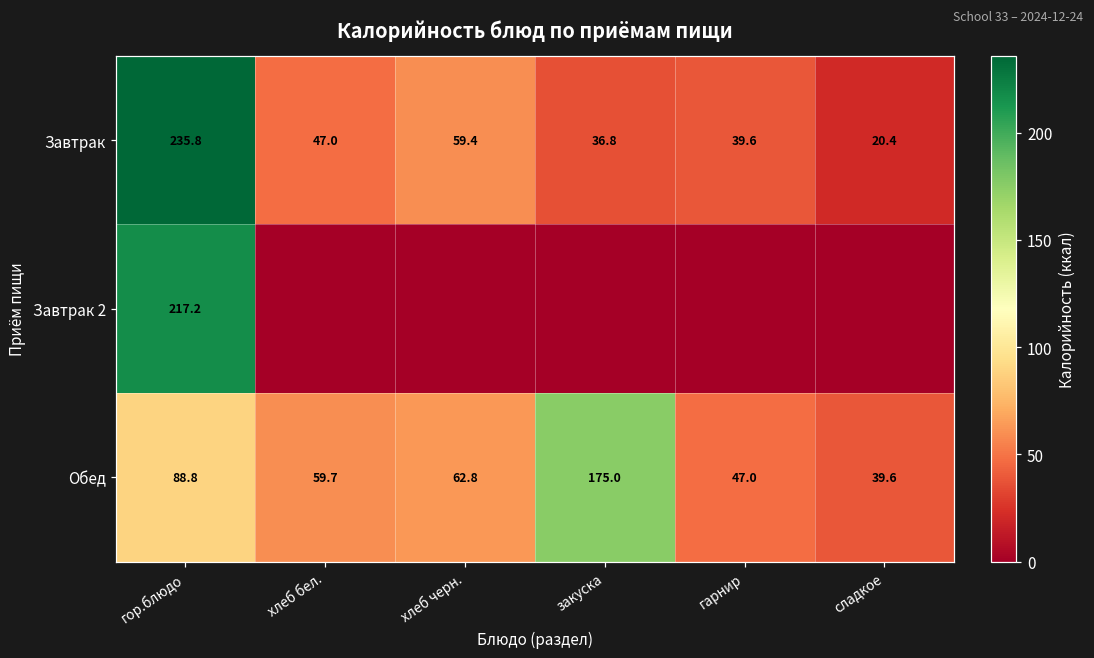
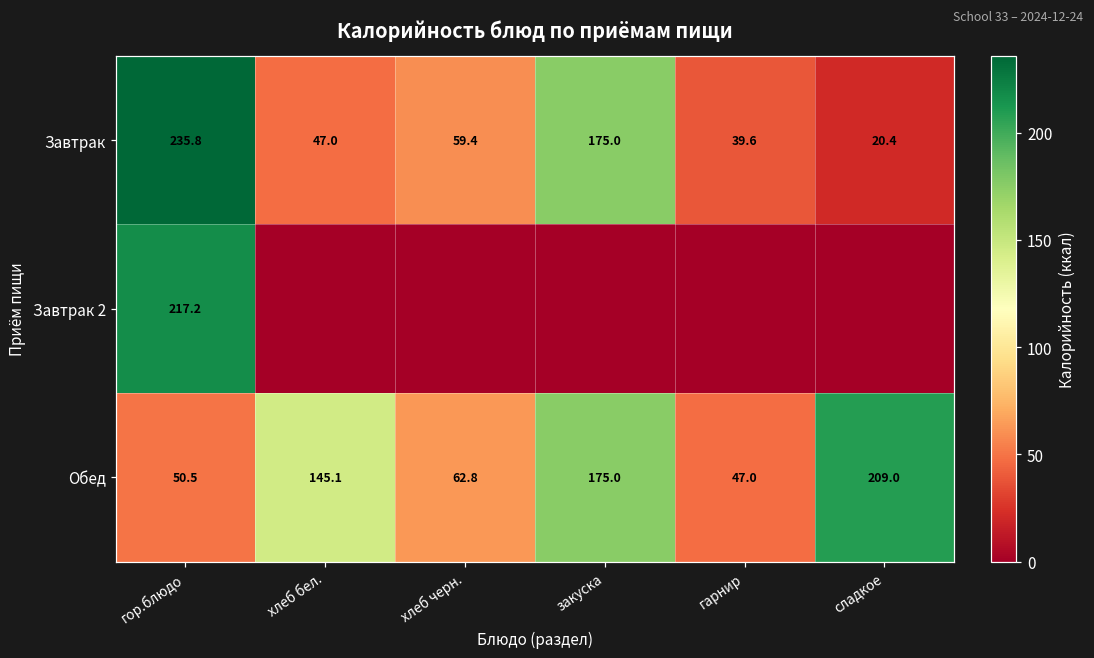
  {
    "Завтрак": {
      "гор.блюдо": 235.8,
      "хлеб бел.": 47.0,
      "хлеб черн.": 59.4,
-     "закуска": 36.8,
+     "закуска": 175.0,
      "гарнир": 39.6,
      "сладкое": 20.4
    },
    "Завтрак 2": {
      "гор.блюдо": 217.2
    },
    "Обед": {
-     "гор.блюдо": 88.8,
-     "хлеб бел.": 59.7,
+     "гор.блюдо": 50.5,
+     "хлеб бел.": 145.1,
      "хлеб черн.": 62.8,
      "закуска": 175.0,
      "гарнир": 47.0,
-     "сладкое": 39.6
+     "сладкое": 209.0
    }
  }
